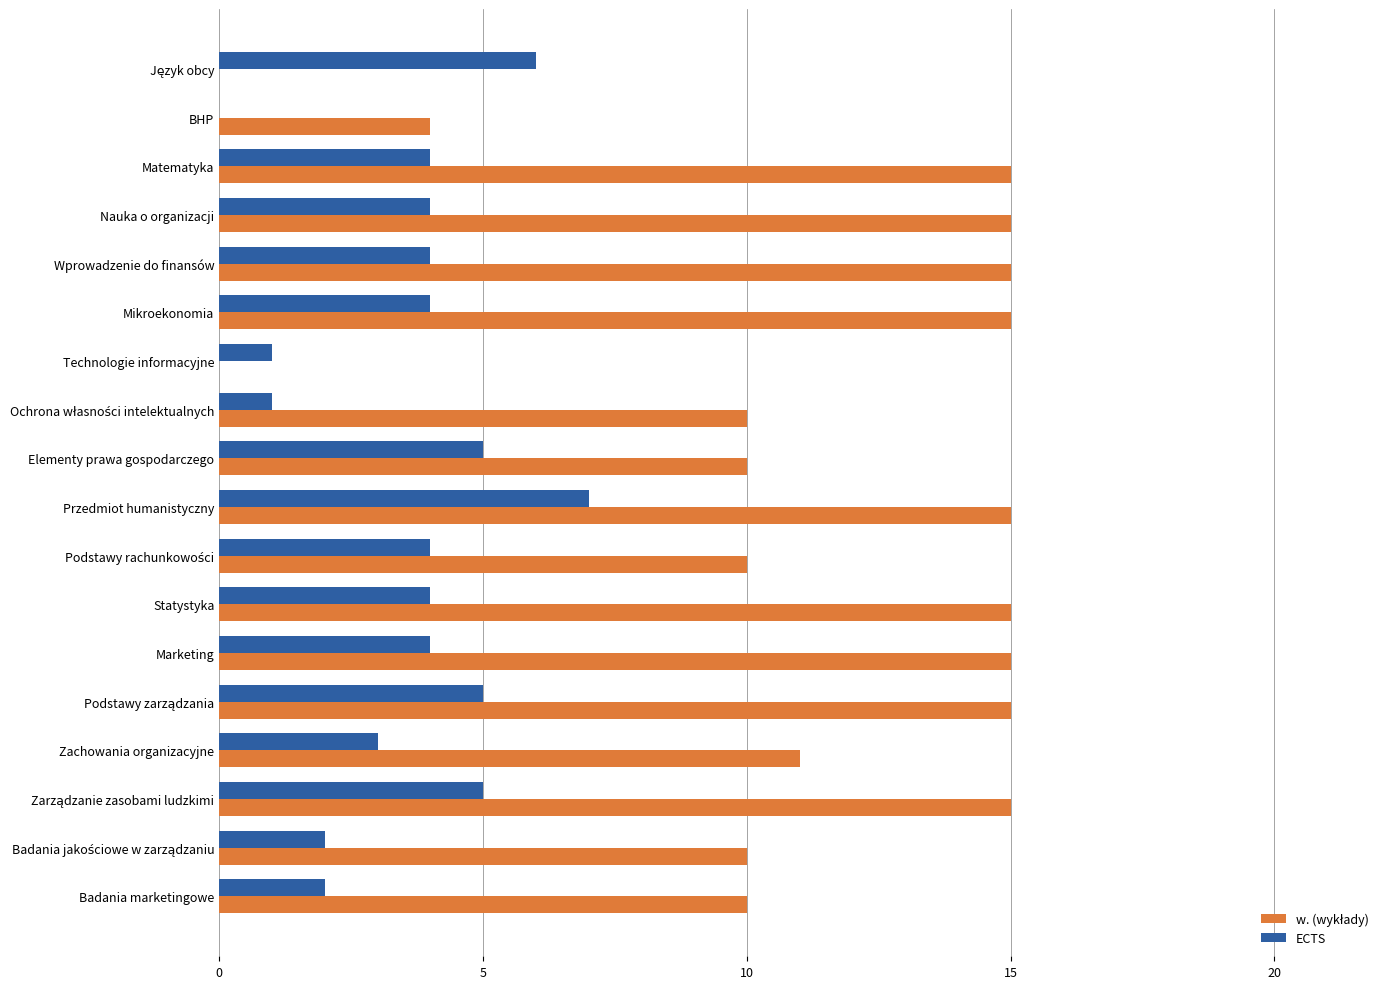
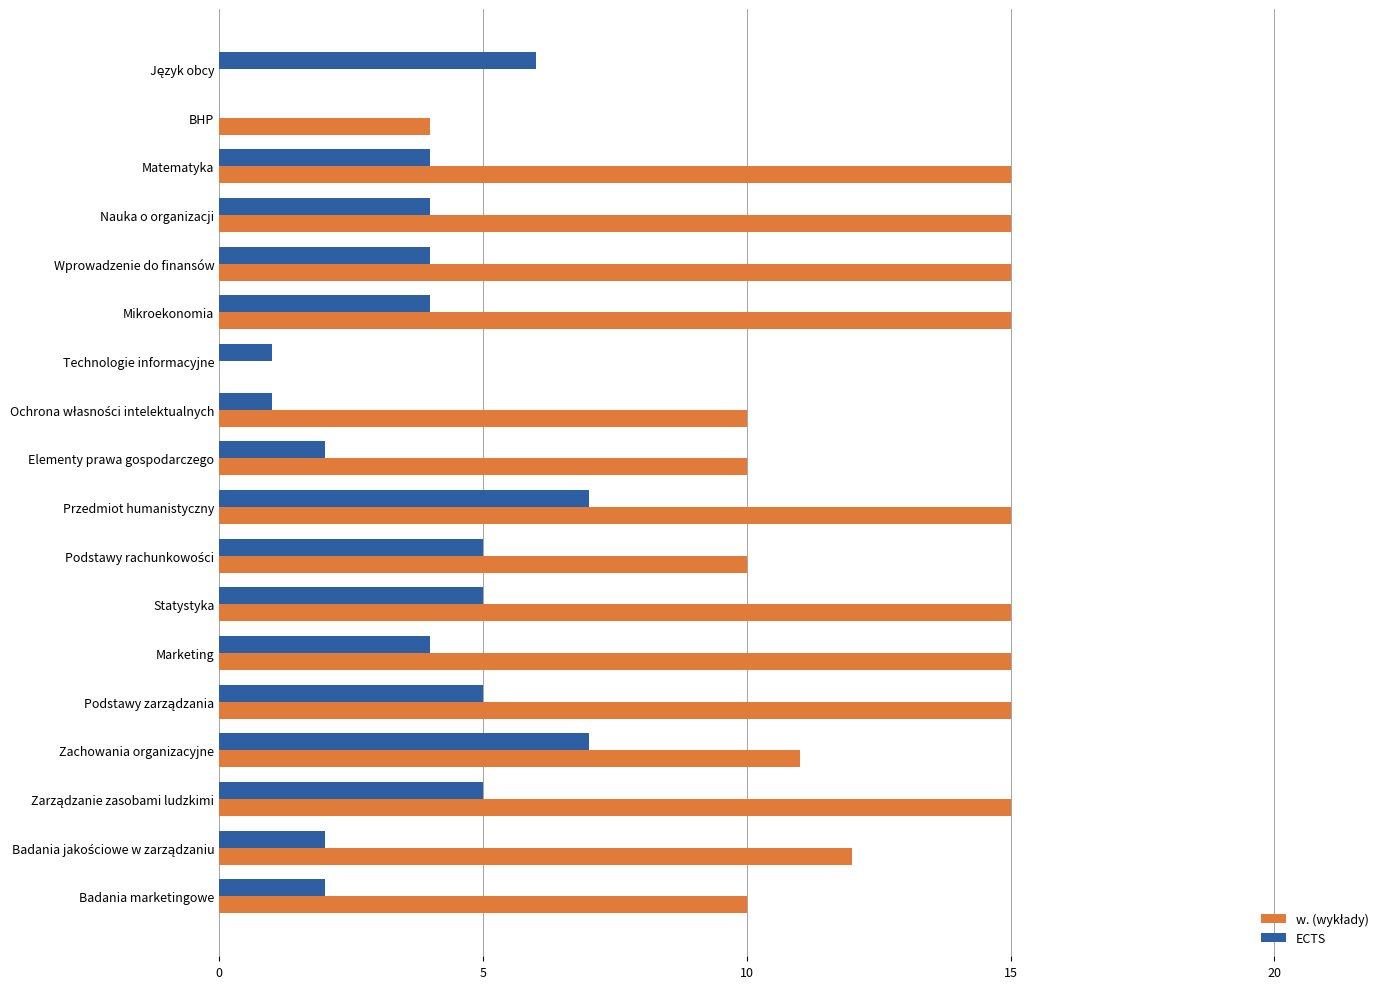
  {
    "w. (wykłady)": {
      "Język obcy": 0,
      "BHP": 4,
      "Matematyka": 15,
      "Nauka o organizacji": 15,
      "Wprowadzenie do finansów": 15,
      "Mikroekonomia": 15,
      "Technologie informacyjne": 0,
      "Ochrona własności intelektualnych": 10,
      "Elementy prawa gospodarczego": 10,
      "Przedmiot humanistyczny": 15,
      "Podstawy rachunkowości": 10,
      "Statystyka": 15,
      "Marketing": 15,
      "Podstawy zarządzania": 15,
      "Zachowania organizacyjne": 11,
      "Zarządzanie zasobami ludzkimi": 15,
-     "Badania jakościowe w zarządzaniu": 10,
+     "Badania jakościowe w zarządzaniu": 12,
      "Badania marketingowe": 10
    },
    "ECTS": {
      "Język obcy": 6,
      "BHP": 0,
      "Matematyka": 4,
      "Nauka o organizacji": 4,
      "Wprowadzenie do finansów": 4,
      "Mikroekonomia": 4,
      "Technologie informacyjne": 1,
      "Ochrona własności intelektualnych": 1,
-     "Elementy prawa gospodarczego": 5,
+     "Elementy prawa gospodarczego": 2,
      "Przedmiot humanistyczny": 7,
-     "Podstawy rachunkowości": 4,
-     "Statystyka": 4,
+     "Podstawy rachunkowości": 5,
+     "Statystyka": 5,
      "Marketing": 4,
      "Podstawy zarządzania": 5,
-     "Zachowania organizacyjne": 3,
+     "Zachowania organizacyjne": 7,
      "Zarządzanie zasobami ludzkimi": 5,
      "Badania jakościowe w zarządzaniu": 2,
      "Badania marketingowe": 2
    }
  }
